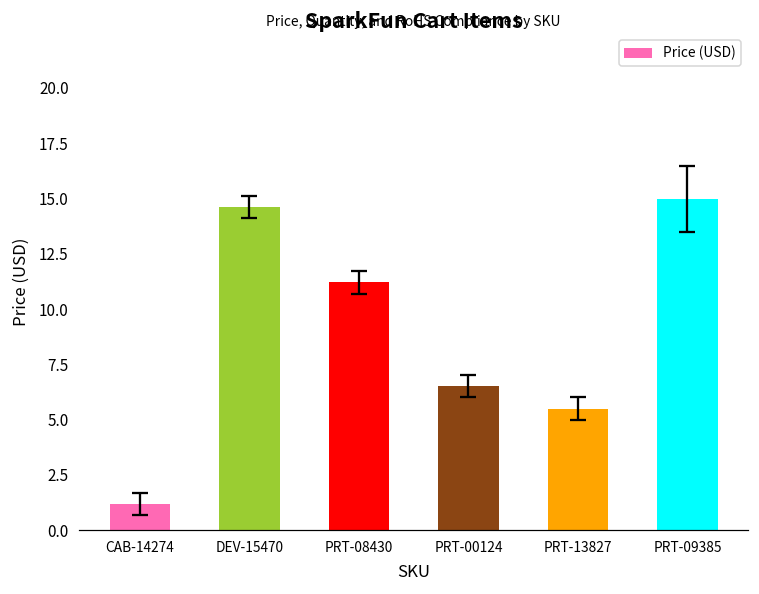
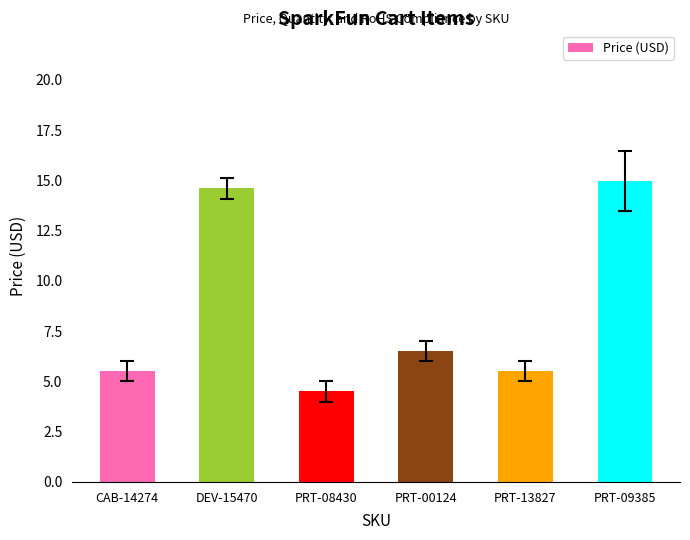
  {
    "Price (USD)": {
-     "CAB-14274": 1.2,
+     "CAB-14274": 5.5,
      "DEV-15470": 14.6,
-     "PRT-08430": 11.2,
+     "PRT-08430": 4.5,
      "PRT-00124": 6.5,
      "PRT-13827": 5.5,
      "PRT-09385": 15.0
    }
  }
